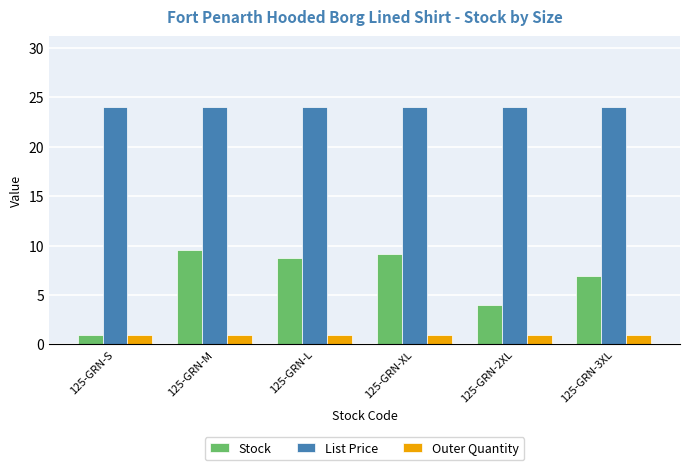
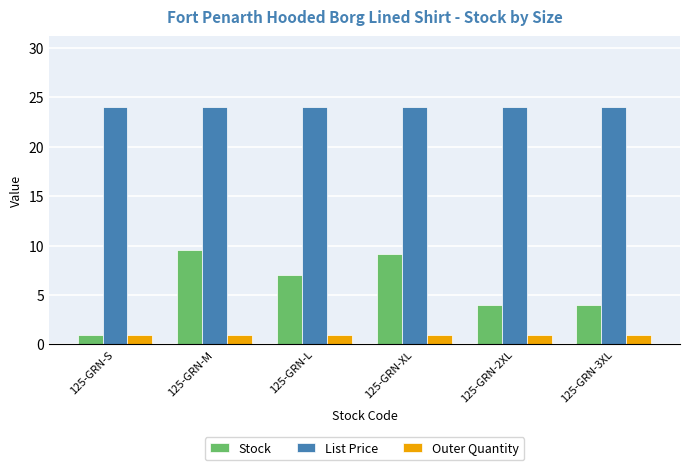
  {
    "Stock": {
      "125-GRN-S": 1,
      "125-GRN-M": 10,
-     "125-GRN-L": 9,
+     "125-GRN-L": 7,
      "125-GRN-XL": 9,
      "125-GRN-2XL": 4,
-     "125-GRN-3XL": 7
+     "125-GRN-3XL": 4
    },
    "List Price": {
      "125-GRN-S": 24,
      "125-GRN-M": 24,
      "125-GRN-L": 24,
      "125-GRN-XL": 24,
      "125-GRN-2XL": 24,
      "125-GRN-3XL": 24
    },
    "Outer Quantity": {
      "125-GRN-S": 1,
      "125-GRN-M": 1,
      "125-GRN-L": 1,
      "125-GRN-XL": 1,
      "125-GRN-2XL": 1,
      "125-GRN-3XL": 1
    }
  }
